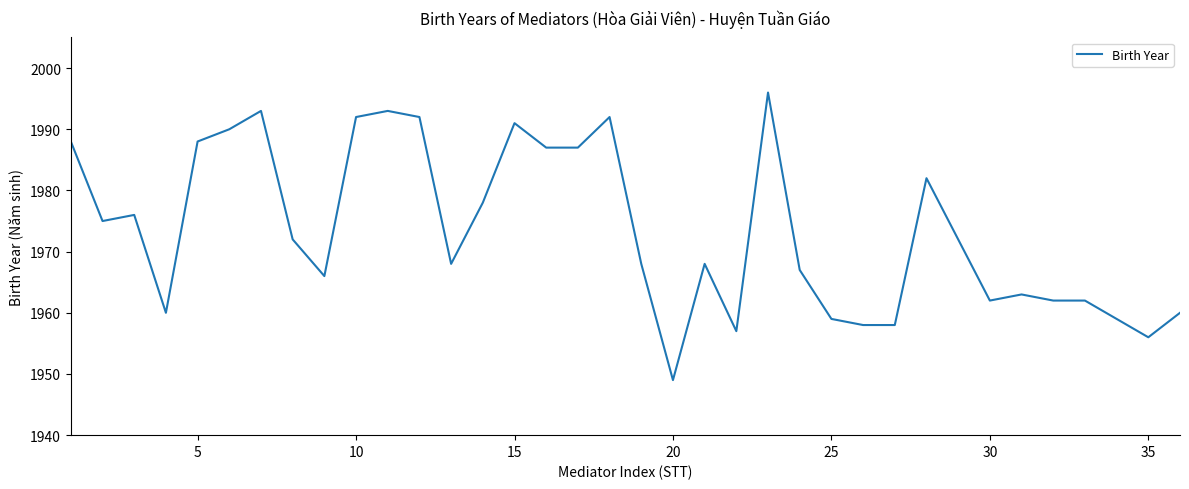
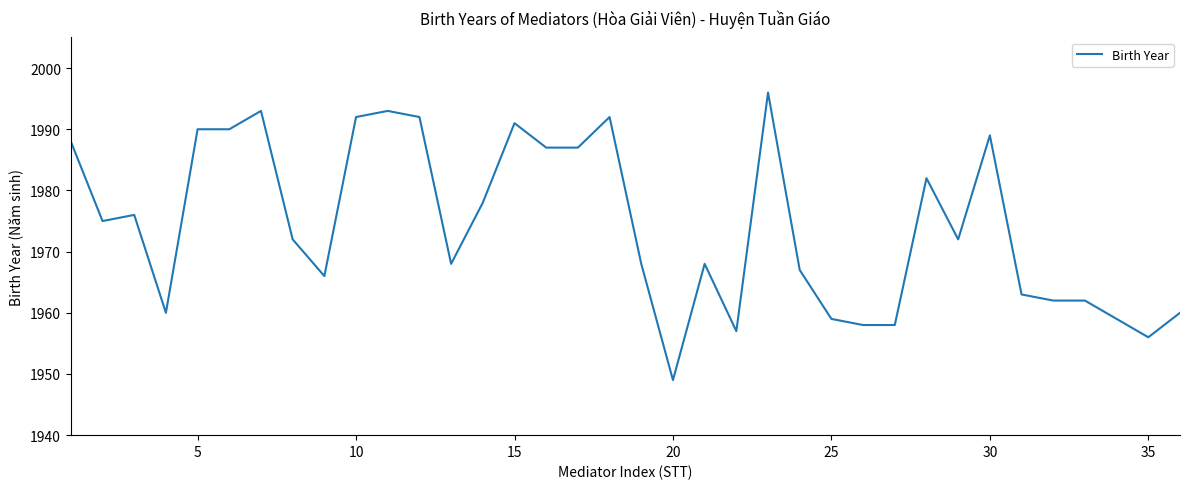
  {
-   "5": 1988,
+   "5": 1990,
    "10": 1992,
    "15": 1991,
    "20": 1949,
    "25": 1959,
-   "30": 1962,
+   "30": 1989,
    "35": 1956
  }
